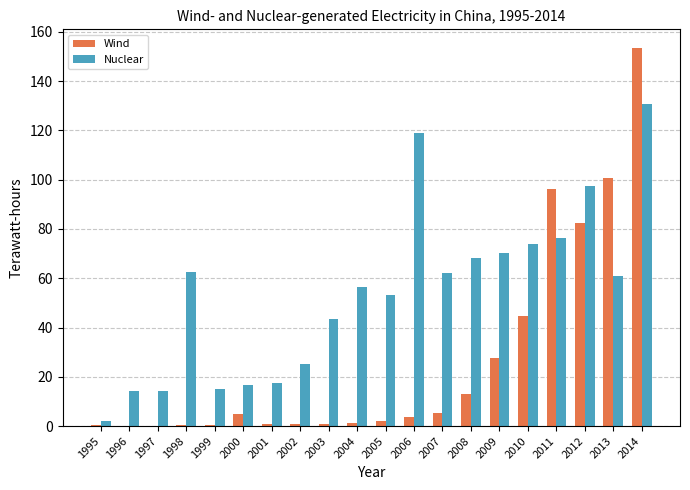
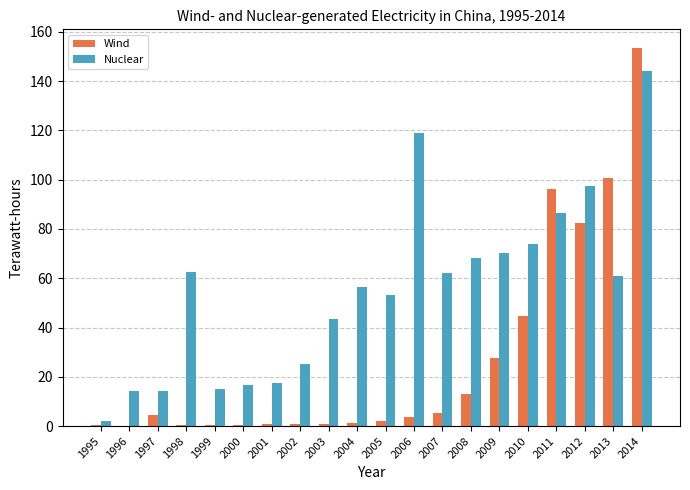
  {
    "Wind": {
-     "1997": 0,
-     "2000": 5,
+     "1997": 4,
+     "2000": 1,
      "2004": 1,
      "2005": 2,
      "2006": 4,
      "2007": 5,
      "2008": 13,
      "2009": 28,
      "2010": 45,
      "2011": 96,
      "2012": 82,
      "2013": 101,
      "2014": 153
    },
    "Nuclear": {
      "1995": 2,
      "1996": 14,
      "1997": 14,
      "1998": 63,
      "1999": 15,
      "2000": 17,
      "2001": 17,
      "2002": 25,
      "2003": 43,
      "2004": 57,
      "2005": 53,
      "2006": 119,
      "2007": 62,
      "2008": 68,
      "2009": 70,
      "2010": 74,
-     "2011": 76,
+     "2011": 86,
      "2012": 97,
      "2013": 61,
-     "2014": 131
+     "2014": 144
    }
  }
